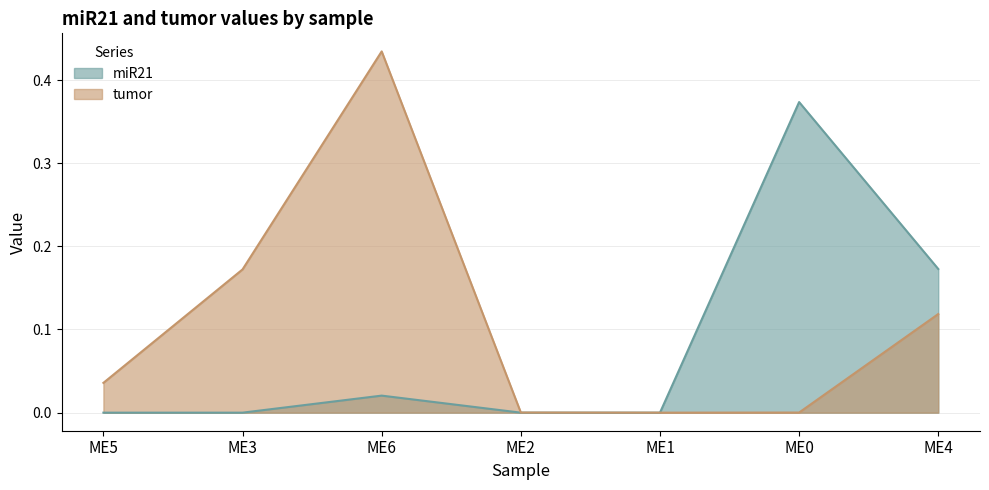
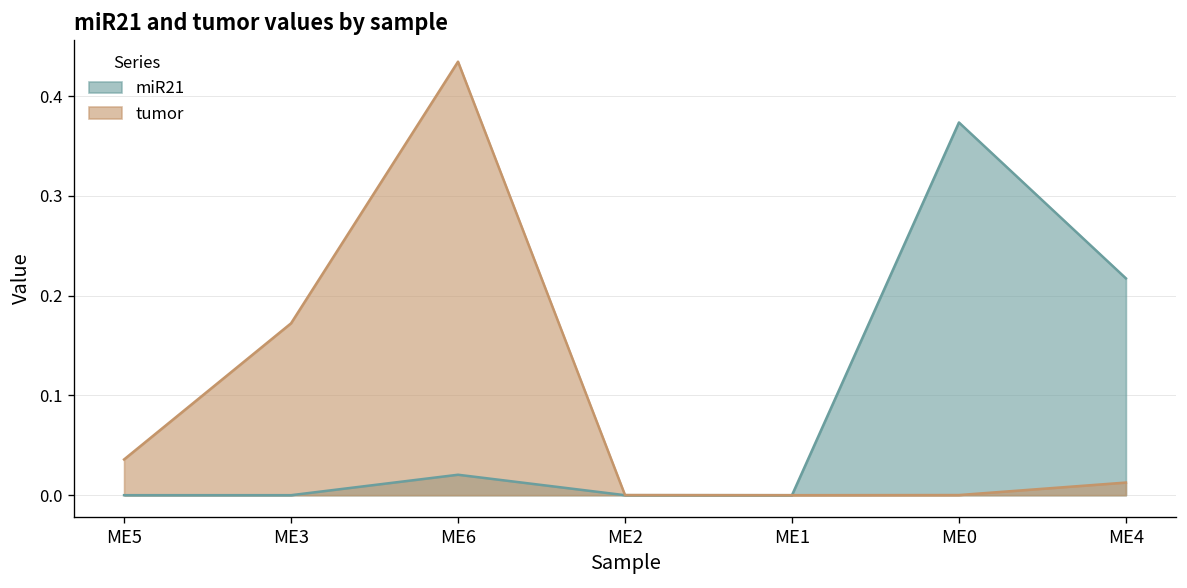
  {
    "miR21": {
      "ME5": 0.00,
      "ME3": 0.00,
      "ME6": 0.02,
      "ME0": 0.37,
-     "ME4": 0.17
+     "ME4": 0.22
    },
    "tumor": {
      "ME5": 0.04,
      "ME3": 0.17,
      "ME6": 0.43,
      "ME0": 0.00,
-     "ME4": 0.12
+     "ME4": 0.01
    }
  }
